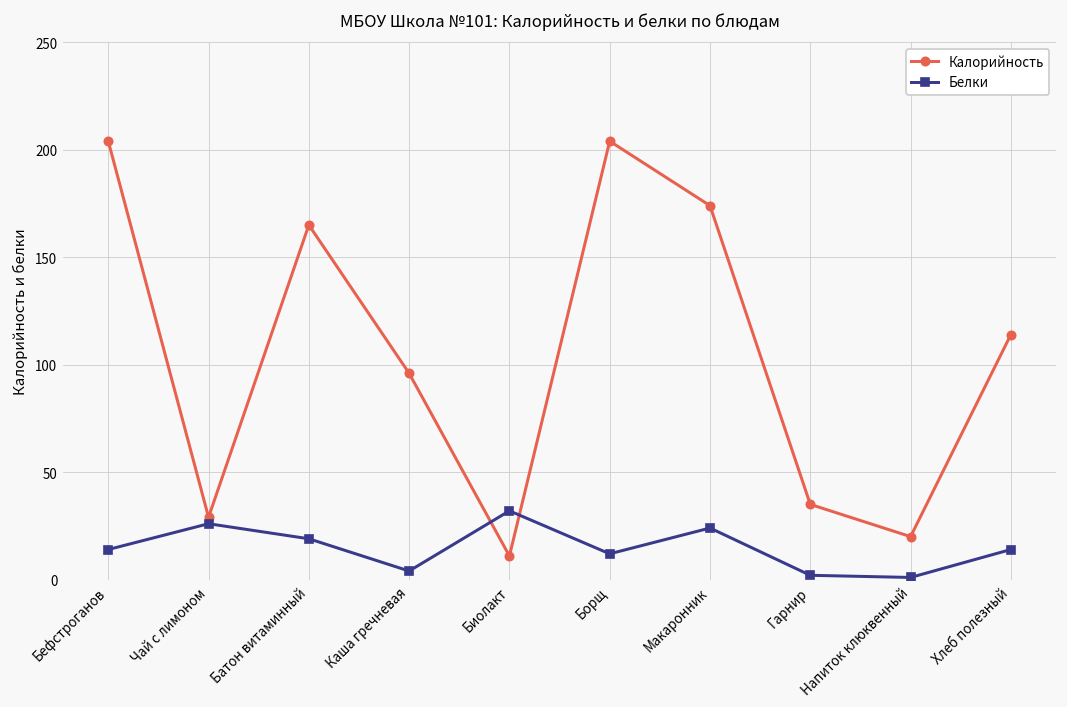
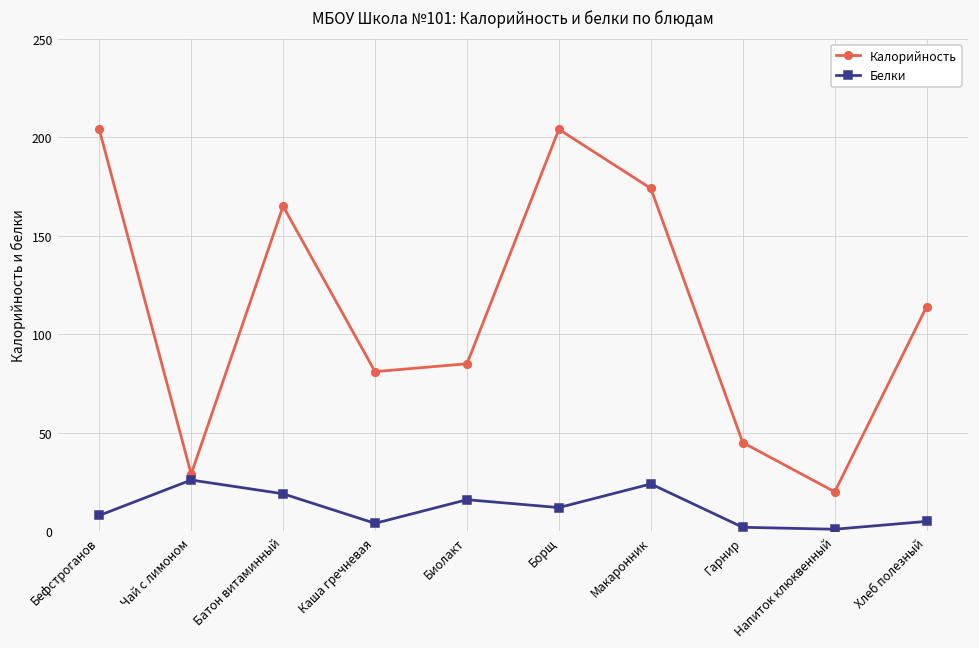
  {
    "Калорийность": {
      "Бефстроганов": 204,
      "Чай с лимоном": 29,
      "Батон витаминный": 165,
-     "Каша гречневая": 96,
-     "Биолакт": 11,
+     "Каша гречневая": 81,
+     "Биолакт": 85,
      "Борщ": 204,
      "Макаронник": 174,
-     "Гарнир": 35,
+     "Гарнир": 45,
      "Напиток клюквенный": 20,
      "Хлеб полезный": 114
    },
    "Белки": {
-     "Бефстроганов": 14,
+     "Бефстроганов": 8,
      "Чай с лимоном": 26,
      "Батон витаминный": 19,
      "Каша гречневая": 4,
-     "Биолакт": 32,
+     "Биолакт": 16,
      "Борщ": 12,
      "Макаронник": 24,
      "Гарнир": 2,
      "Напиток клюквенный": 1,
-     "Хлеб полезный": 14
+     "Хлеб полезный": 5
    }
  }
